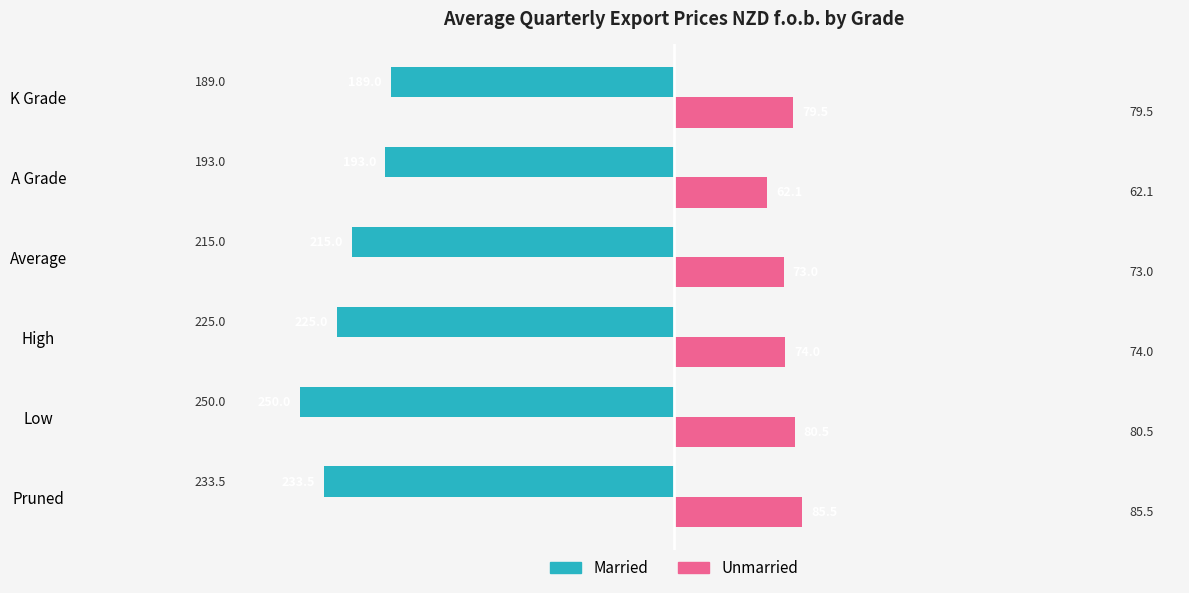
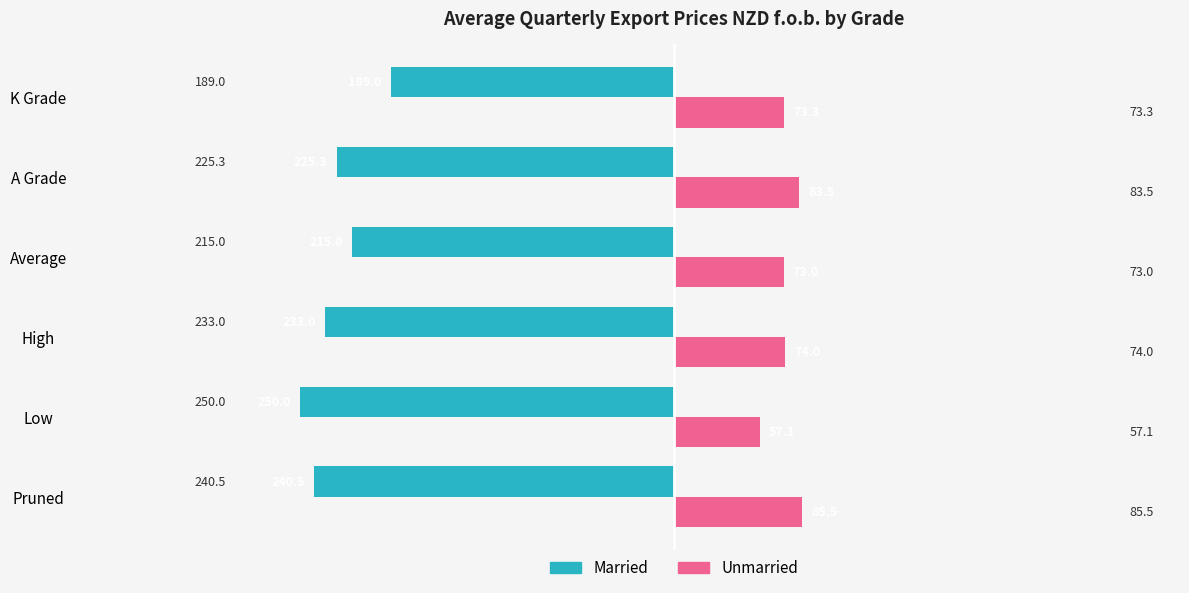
  {
    "Married": {
-     "A Grade": 193.0,
-     "High": 225.0,
-     "Pruned": 233.5
+     "A Grade": 225.3,
+     "High": 233.0,
+     "Pruned": 240.5
    },
    "Unmarried": {
-     "K Grade": 79.5,
-     "A Grade": 62.1,
-     "Low": 80.5
+     "K Grade": 73.3,
+     "A Grade": 83.5,
+     "Low": 57.1
    }
  }
